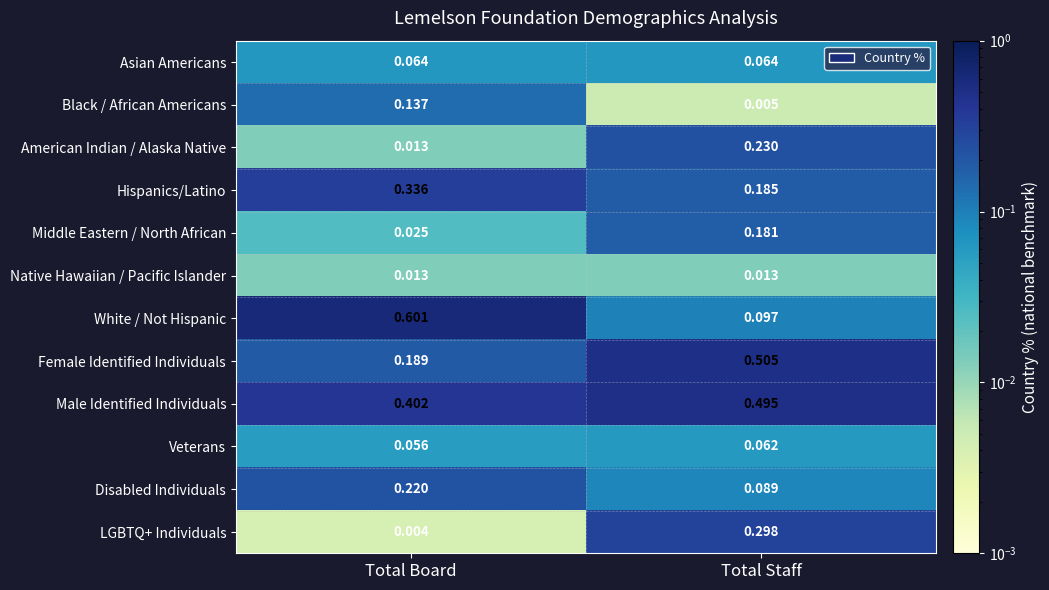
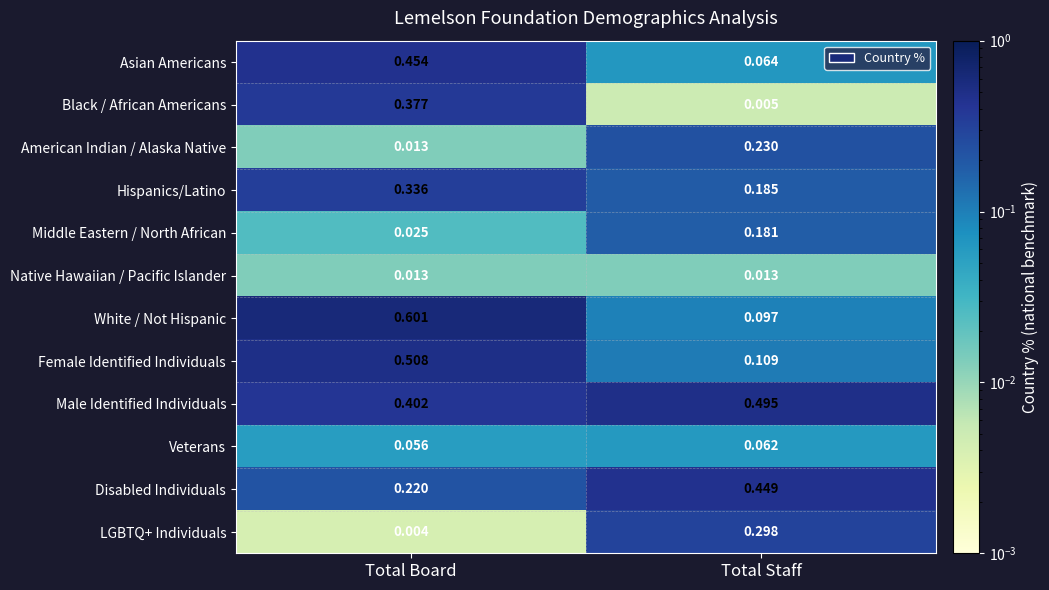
  {
    "Asian Americans": {
-     "Total Board": 0.064,
+     "Total Board": 0.454,
      "Total Staff": 0.064
    },
    "Black / African Americans": {
-     "Total Board": 0.137,
+     "Total Board": 0.377,
      "Total Staff": 0.005
    },
    "American Indian / Alaska Native": {
      "Total Board": 0.013,
      "Total Staff": 0.230
    },
    "Hispanics/Latino": {
      "Total Board": 0.336,
      "Total Staff": 0.185
    },
    "Middle Eastern / North African": {
      "Total Board": 0.025,
      "Total Staff": 0.181
    },
    "Native Hawaiian / Pacific Islander": {
      "Total Board": 0.013,
      "Total Staff": 0.013
    },
    "White / Not Hispanic": {
      "Total Board": 0.601,
      "Total Staff": 0.097
    },
    "Female Identified Individuals": {
-     "Total Board": 0.189,
-     "Total Staff": 0.505
+     "Total Board": 0.508,
+     "Total Staff": 0.109
    },
    "Male Identified Individuals": {
      "Total Board": 0.402,
      "Total Staff": 0.495
    },
    "Veterans": {
      "Total Board": 0.056,
      "Total Staff": 0.062
    },
    "Disabled Individuals": {
      "Total Board": 0.220,
-     "Total Staff": 0.089
+     "Total Staff": 0.449
    },
    "LGBTQ+ Individuals": {
      "Total Board": 0.004,
      "Total Staff": 0.298
    }
  }
